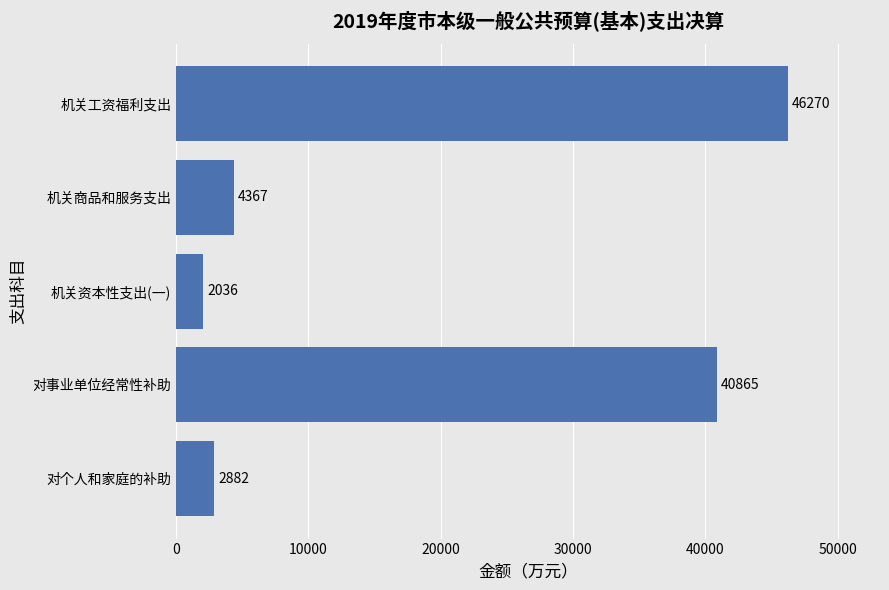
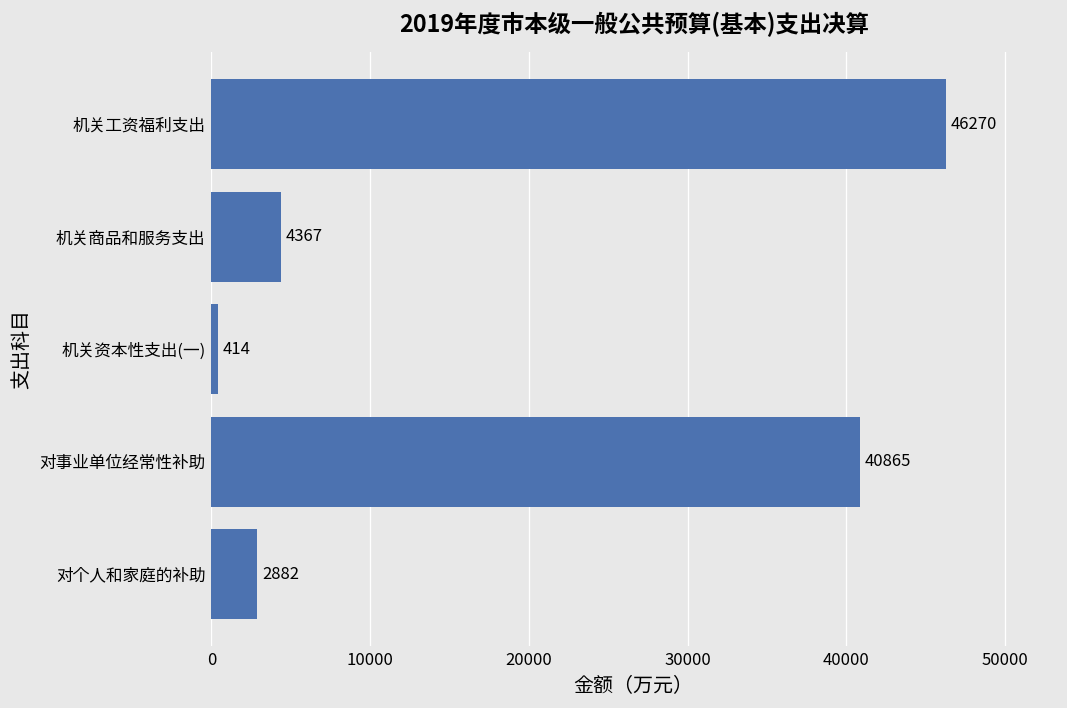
  {
    "机关工资福利支出": 46270,
    "机关商品和服务支出": 4367,
-   "机关资本性支出(一)": 2036,
+   "机关资本性支出(一)": 414,
    "对事业单位经常性补助": 40865,
    "对个人和家庭的补助": 2882
  }
